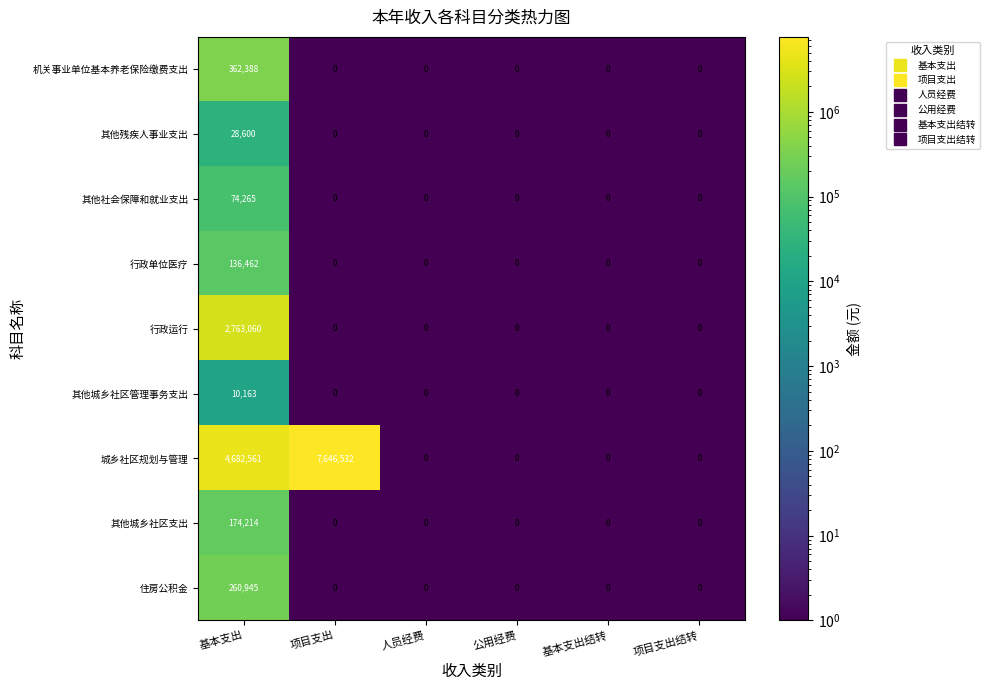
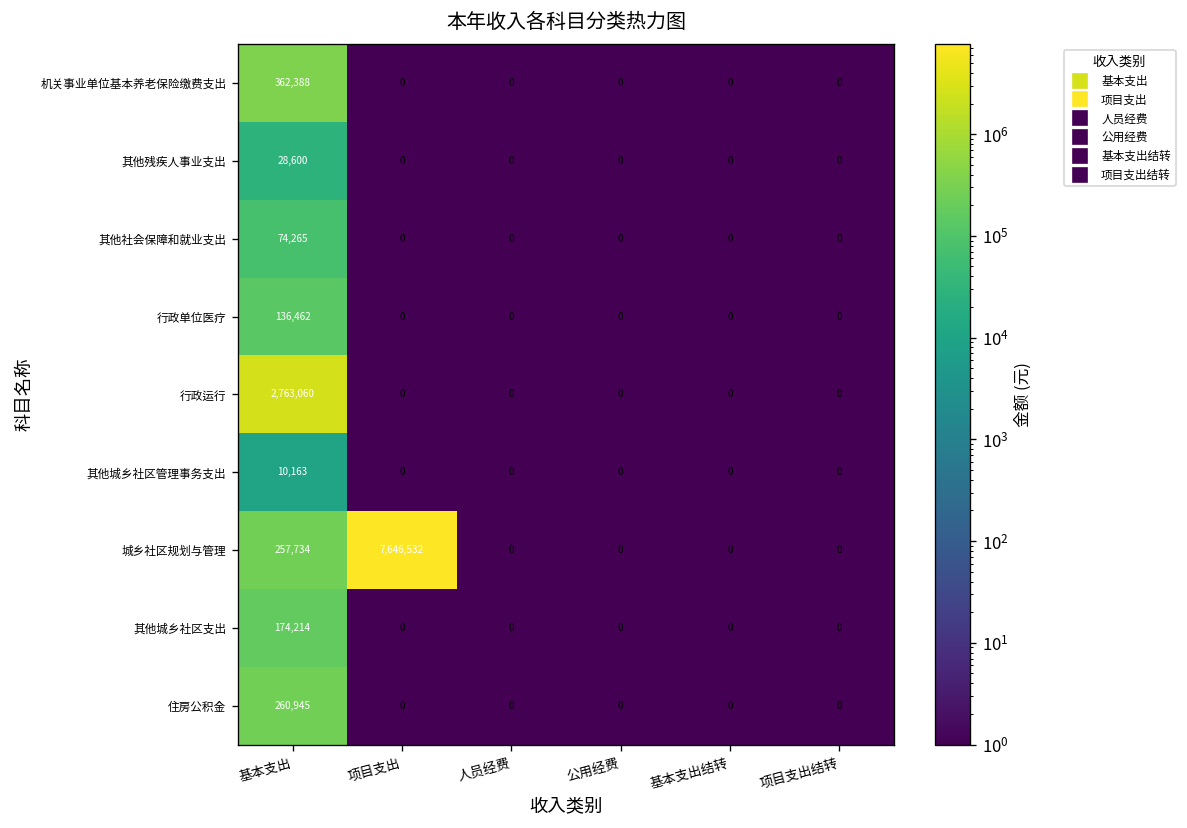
  {
    "机关事业单位基本养老保险缴费支出": {
      "基本支出": "362,388",
      "项目支出": "0",
      "人员经费": "0",
      "公用经费": "0",
      "基本支出结转": "0",
      "项目支出结转": "0"
    },
    "其他残疾人事业支出": {
      "基本支出": "28,600",
      "项目支出": "0",
      "人员经费": "0",
      "公用经费": "0",
      "基本支出结转": "0",
      "项目支出结转": "0"
    },
    "其他社会保障和就业支出": {
      "基本支出": "74,265",
      "项目支出": "0",
      "人员经费": "0",
      "公用经费": "0",
      "基本支出结转": "0",
      "项目支出结转": "0"
    },
    "行政单位医疗": {
      "基本支出": "136,462",
      "项目支出": "0",
      "人员经费": "0",
      "公用经费": "0",
      "基本支出结转": "0",
      "项目支出结转": "0"
    },
    "行政运行": {
      "基本支出": "2,763,060",
      "项目支出": "0",
      "人员经费": "0",
      "公用经费": "0",
      "基本支出结转": "0",
      "项目支出结转": "0"
    },
    "其他城乡社区管理事务支出": {
      "基本支出": "10,163",
      "项目支出": "0",
      "人员经费": "0",
      "公用经费": "0",
      "基本支出结转": "0",
      "项目支出结转": "0"
    },
    "城乡社区规划与管理": {
-     "基本支出": "4,682,561",
+     "基本支出": "257,734",
      "项目支出": "7,646,532",
      "人员经费": "0",
      "公用经费": "0",
      "基本支出结转": "0",
      "项目支出结转": "0"
    },
    "其他城乡社区支出": {
      "基本支出": "174,214",
      "项目支出": "0",
      "人员经费": "0",
      "公用经费": "0",
      "基本支出结转": "0",
      "项目支出结转": "0"
    },
    "住房公积金": {
      "基本支出": "260,945",
      "项目支出": "0",
      "人员经费": "0",
      "公用经费": "0",
      "基本支出结转": "0",
      "项目支出结转": "0"
    }
  }
